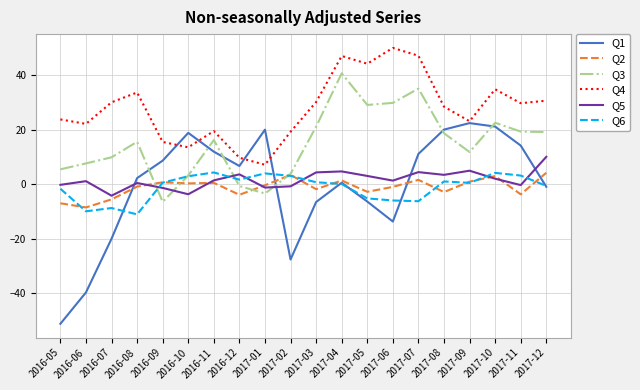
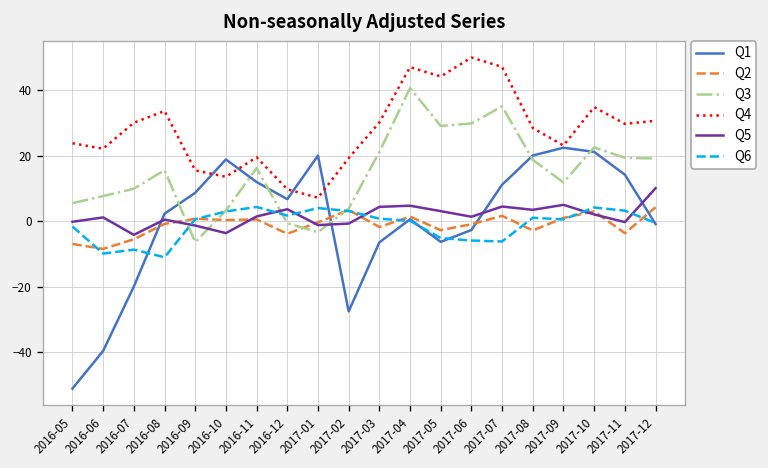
  {
    "Q1": {
      "2016-05": -51,
      "2016-06": -40,
      "2016-07": -20,
      "2016-08": 2,
      "2016-09": 9,
      "2016-10": 19,
      "2016-11": 12,
      "2016-12": 7,
      "2017-01": 20,
      "2017-02": -28,
      "2017-03": -7,
      "2017-05": -6,
-     "2017-06": -14,
+     "2017-06": -3,
      "2017-07": 11,
      "2017-08": 20,
      "2017-10": 21,
      "2017-11": 14
    },
    "Q2": {
      "2016-05": -7,
      "2016-06": -9,
      "2016-07": -6,
      "2016-08": -1,
      "2016-10": 0,
      "2016-12": -4,
      "2017-03": -2,
      "2017-05": -3,
      "2017-06": -1,
      "2017-07": 2,
      "2017-08": -3,
      "2017-10": 3,
      "2017-11": -4,
      "2017-12": 4
    },
    "Q3": {
      "2016-05": 5,
      "2016-06": 8,
      "2016-07": 10,
      "2016-08": 16,
      "2016-09": -6,
      "2016-11": 16,
      "2016-12": -1,
      "2017-01": -3,
      "2017-03": 21,
      "2017-04": 41,
      "2017-05": 29,
      "2017-06": 30,
      "2017-07": 35,
      "2017-08": 19,
      "2017-09": 12,
      "2017-10": 23,
      "2017-11": 19,
      "2017-12": 19
    },
    "Q4": {
      "2016-05": 24,
      "2016-06": 22,
      "2016-07": 30,
      "2016-08": 34,
      "2016-09": 15,
      "2016-10": 14,
      "2016-11": 19,
      "2016-12": 10,
      "2017-01": 7,
      "2017-02": 19,
      "2017-03": 30,
      "2017-04": 47,
      "2017-05": 44,
      "2017-06": 50,
      "2017-07": 47,
      "2017-08": 28,
      "2017-10": 35,
      "2017-11": 30,
      "2017-12": 31
    },
    "Q5": {
      "2016-05": 0,
      "2016-06": 1,
      "2016-07": -4,
      "2016-08": 0,
      "2016-09": -1,
      "2016-10": -4,
      "2016-12": 4,
      "2017-02": -1,
      "2017-03": 4,
      "2017-04": 5,
      "2017-05": 3,
      "2017-06": 1,
      "2017-07": 4,
      "2017-08": 3,
      "2017-09": 5,
      "2017-10": 2,
      "2017-11": 0,
      "2017-12": 10
    },
    "Q6": {
      "2016-05": -2,
      "2016-06": -10,
      "2016-07": -9,
      "2016-08": -11,
      "2016-11": 4,
      "2016-12": 2,
      "2017-01": 4,
      "2017-03": 1,
      "2017-05": -5,
      "2017-06": -6,
      "2017-07": -6,
      "2017-08": 1,
      "2017-10": 4,
      "2017-11": 3
    }
  }
